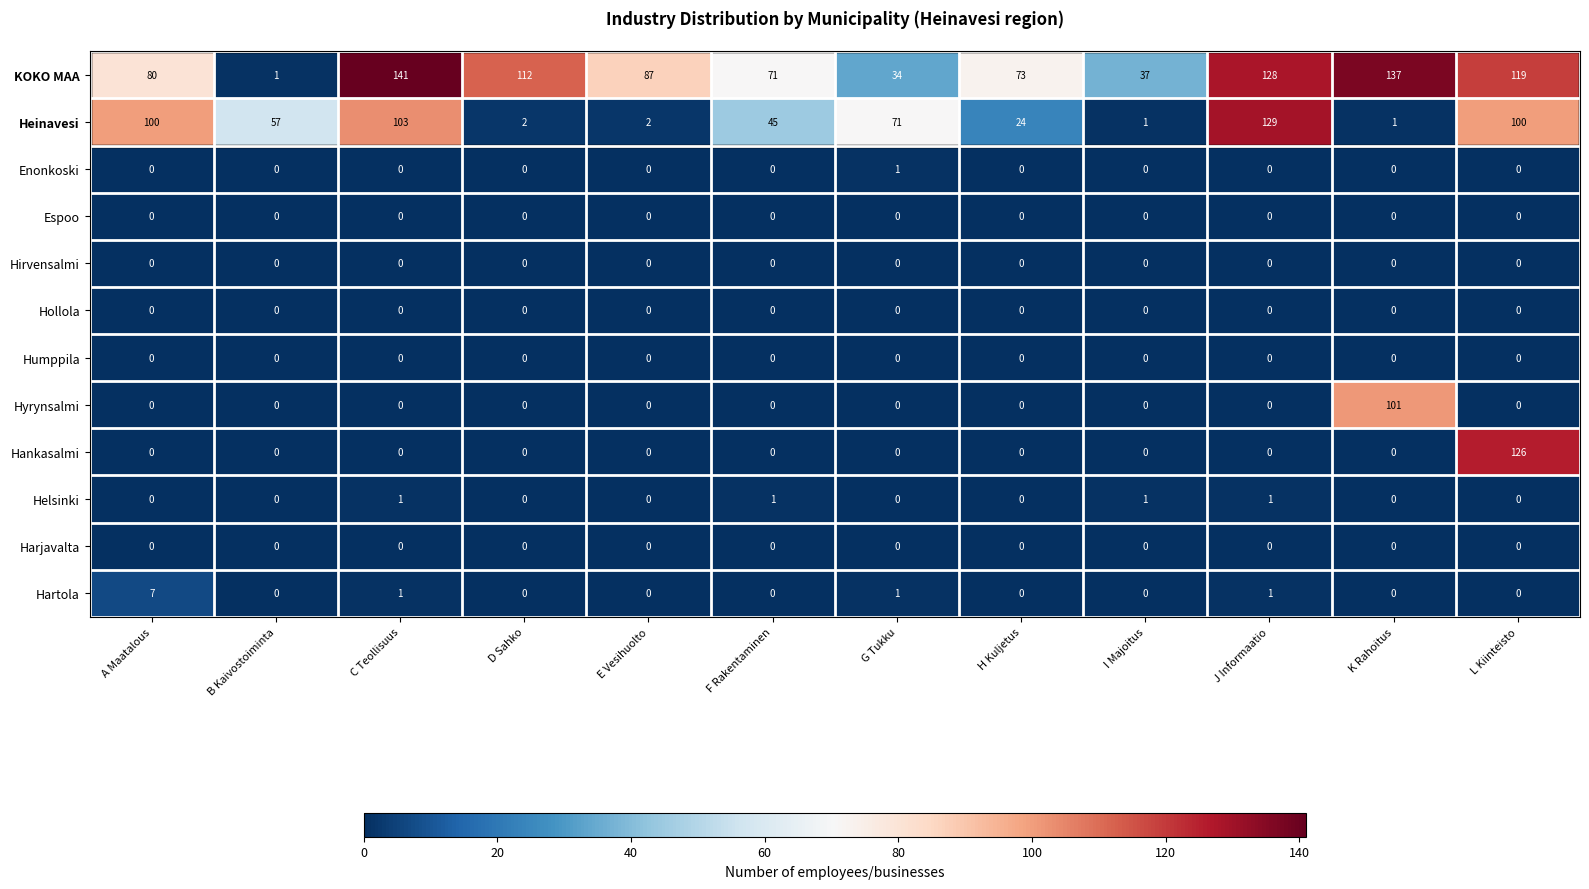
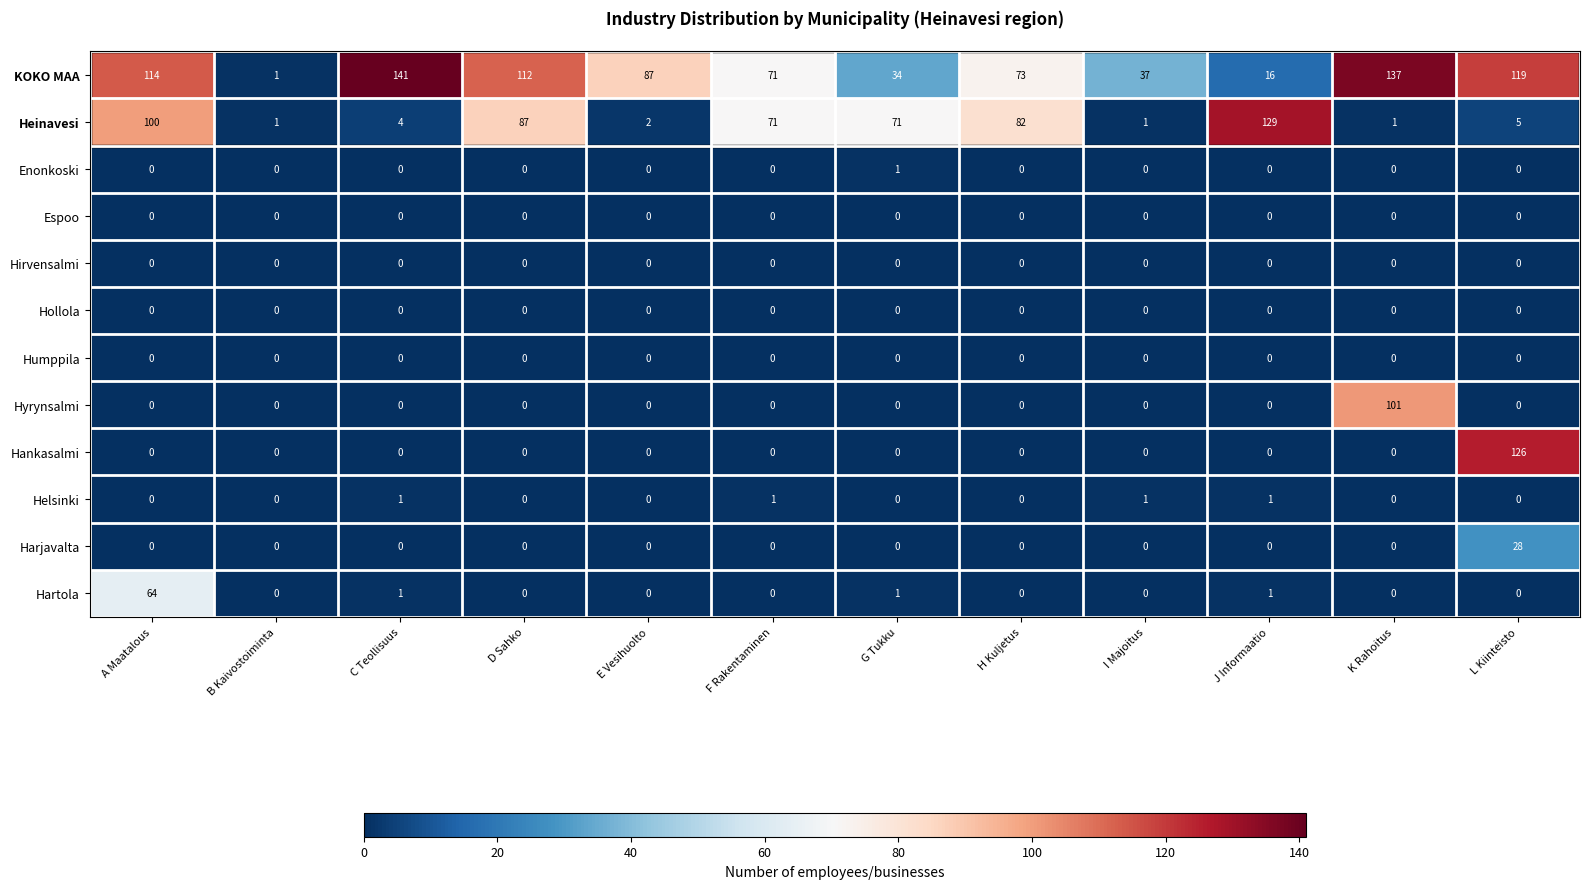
  {
    "KOKO MAA": {
-     "A Maatalous": 80,
+     "A Maatalous": 114,
      "B Kaivostoiminta": 1,
      "C Teollisuus": 141,
      "D Sahko": 112,
      "E Vesihuolto": 87,
      "F Rakentaminen": 71,
      "G Tukku": 34,
      "H Kuljetus": 73,
      "I Majoitus": 37,
-     "J Informaatio": 128,
+     "J Informaatio": 16,
      "K Rahoitus": 137,
      "L Kiinteisto": 119
    },
    "Heinavesi": {
      "A Maatalous": 100,
-     "B Kaivostoiminta": 57,
-     "C Teollisuus": 103,
-     "D Sahko": 2,
+     "B Kaivostoiminta": 1,
+     "C Teollisuus": 4,
+     "D Sahko": 87,
      "E Vesihuolto": 2,
-     "F Rakentaminen": 45,
+     "F Rakentaminen": 71,
      "G Tukku": 71,
-     "H Kuljetus": 24,
+     "H Kuljetus": 82,
      "I Majoitus": 1,
      "J Informaatio": 129,
      "K Rahoitus": 1,
-     "L Kiinteisto": 100
+     "L Kiinteisto": 5
    },
    "Enonkoski": {
      "A Maatalous": 0,
      "B Kaivostoiminta": 0,
      "C Teollisuus": 0,
      "D Sahko": 0,
      "E Vesihuolto": 0,
      "F Rakentaminen": 0,
      "G Tukku": 1,
      "H Kuljetus": 0,
      "I Majoitus": 0,
      "J Informaatio": 0,
      "K Rahoitus": 0,
      "L Kiinteisto": 0
    },
    "Espoo": {
      "A Maatalous": 0,
      "B Kaivostoiminta": 0,
      "C Teollisuus": 0,
      "D Sahko": 0,
      "E Vesihuolto": 0,
      "F Rakentaminen": 0,
      "G Tukku": 0,
      "H Kuljetus": 0,
      "I Majoitus": 0,
      "J Informaatio": 0,
      "K Rahoitus": 0,
      "L Kiinteisto": 0
    },
    "Hirvensalmi": {
      "A Maatalous": 0,
      "B Kaivostoiminta": 0,
      "C Teollisuus": 0,
      "D Sahko": 0,
      "E Vesihuolto": 0,
      "F Rakentaminen": 0,
      "G Tukku": 0,
      "H Kuljetus": 0,
      "I Majoitus": 0,
      "J Informaatio": 0,
      "K Rahoitus": 0,
      "L Kiinteisto": 0
    },
    "Hollola": {
      "A Maatalous": 0,
      "B Kaivostoiminta": 0,
      "C Teollisuus": 0,
      "D Sahko": 0,
      "E Vesihuolto": 0,
      "F Rakentaminen": 0,
      "G Tukku": 0,
      "H Kuljetus": 0,
      "I Majoitus": 0,
      "J Informaatio": 0,
      "K Rahoitus": 0,
      "L Kiinteisto": 0
    },
    "Humppila": {
      "A Maatalous": 0,
      "B Kaivostoiminta": 0,
      "C Teollisuus": 0,
      "D Sahko": 0,
      "E Vesihuolto": 0,
      "F Rakentaminen": 0,
      "G Tukku": 0,
      "H Kuljetus": 0,
      "I Majoitus": 0,
      "J Informaatio": 0,
      "K Rahoitus": 0,
      "L Kiinteisto": 0
    },
    "Hyrynsalmi": {
      "A Maatalous": 0,
      "B Kaivostoiminta": 0,
      "C Teollisuus": 0,
      "D Sahko": 0,
      "E Vesihuolto": 0,
      "F Rakentaminen": 0,
      "G Tukku": 0,
      "H Kuljetus": 0,
      "I Majoitus": 0,
      "J Informaatio": 0,
      "K Rahoitus": 101,
      "L Kiinteisto": 0
    },
    "Hankasalmi": {
      "A Maatalous": 0,
      "B Kaivostoiminta": 0,
      "C Teollisuus": 0,
      "D Sahko": 0,
      "E Vesihuolto": 0,
      "F Rakentaminen": 0,
      "G Tukku": 0,
      "H Kuljetus": 0,
      "I Majoitus": 0,
      "J Informaatio": 0,
      "K Rahoitus": 0,
      "L Kiinteisto": 126
    },
    "Helsinki": {
      "A Maatalous": 0,
      "B Kaivostoiminta": 0,
      "C Teollisuus": 1,
      "D Sahko": 0,
      "E Vesihuolto": 0,
      "F Rakentaminen": 1,
      "G Tukku": 0,
      "H Kuljetus": 0,
      "I Majoitus": 1,
      "J Informaatio": 1,
      "K Rahoitus": 0,
      "L Kiinteisto": 0
    },
    "Harjavalta": {
      "A Maatalous": 0,
      "B Kaivostoiminta": 0,
      "C Teollisuus": 0,
      "D Sahko": 0,
      "E Vesihuolto": 0,
      "F Rakentaminen": 0,
      "G Tukku": 0,
      "H Kuljetus": 0,
      "I Majoitus": 0,
      "J Informaatio": 0,
      "K Rahoitus": 0,
-     "L Kiinteisto": 0
+     "L Kiinteisto": 28
    },
    "Hartola": {
-     "A Maatalous": 7,
+     "A Maatalous": 64,
      "B Kaivostoiminta": 0,
      "C Teollisuus": 1,
      "D Sahko": 0,
      "E Vesihuolto": 0,
      "F Rakentaminen": 0,
      "G Tukku": 1,
      "H Kuljetus": 0,
      "I Majoitus": 0,
      "J Informaatio": 1,
      "K Rahoitus": 0,
      "L Kiinteisto": 0
    }
  }
